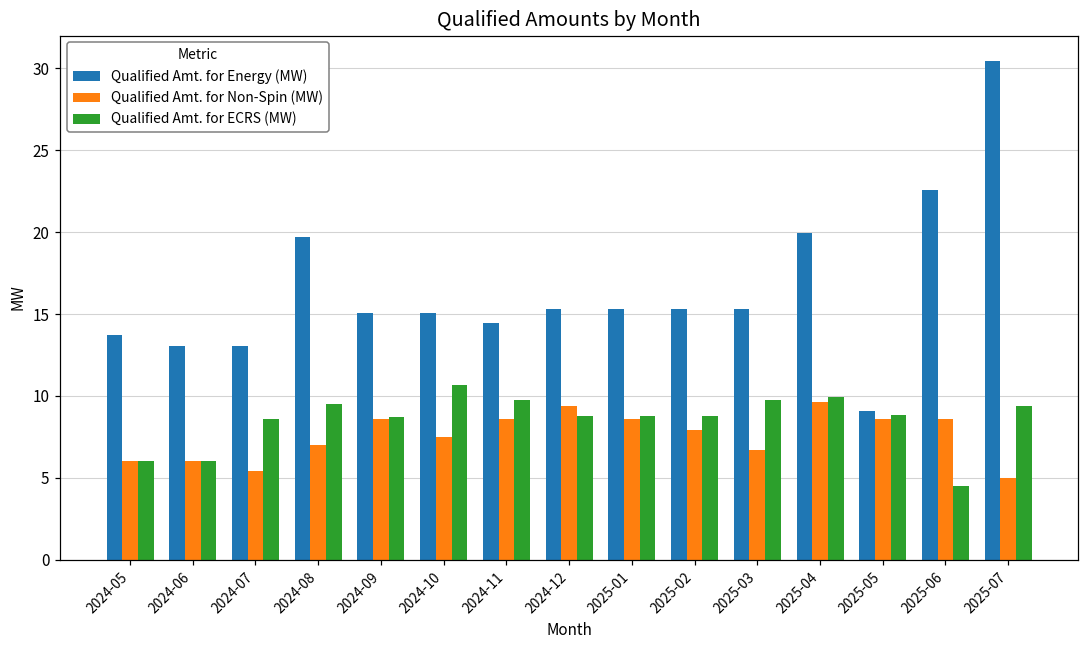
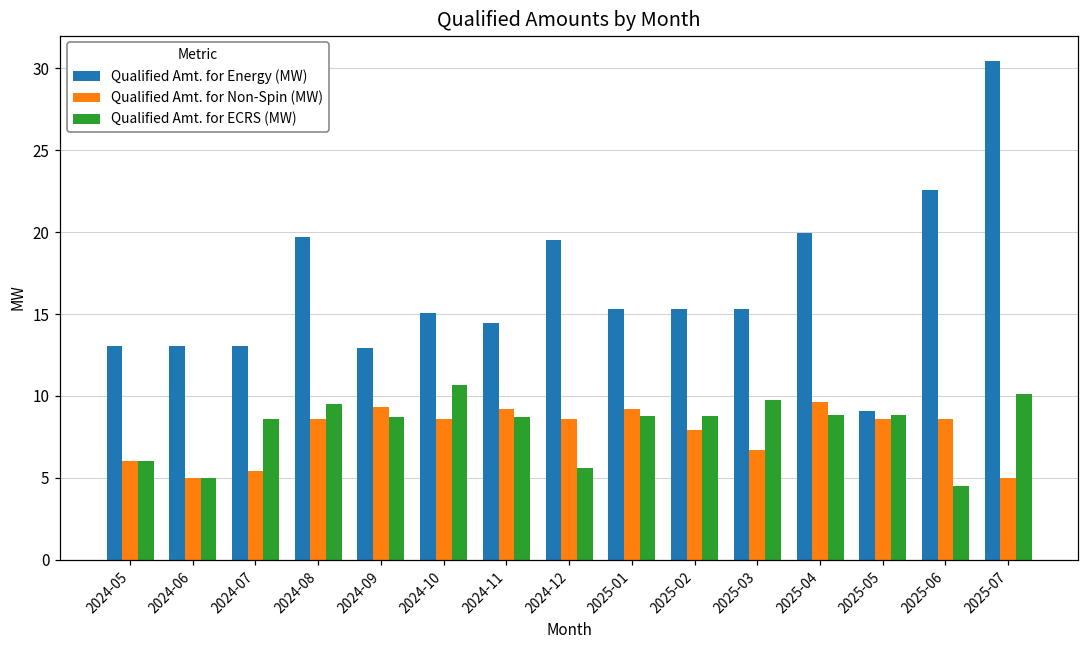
  {
    "Qualified Amt. for Energy (MW)": {
-     "2024-05": 13.7,
+     "2024-05": 13.1,
      "2024-06": 13.1,
      "2024-07": 13.0,
      "2024-08": 19.7,
-     "2024-09": 15.1,
+     "2024-09": 12.9,
      "2024-10": 15.1,
      "2024-11": 14.4,
-     "2024-12": 15.3,
+     "2024-12": 19.5,
      "2025-01": 15.3,
      "2025-02": 15.3,
      "2025-03": 15.3,
      "2025-04": 20.0,
      "2025-05": 9.1,
      "2025-06": 22.6,
      "2025-07": 30.5
    },
    "Qualified Amt. for Non-Spin (MW)": {
      "2024-05": 6.0,
-     "2024-06": 6,
+     "2024-06": 5,
      "2024-07": 5.4,
-     "2024-08": 7.0,
-     "2024-09": 8.6,
-     "2024-10": 7.5,
-     "2024-11": 8.6,
-     "2024-12": 9.4,
-     "2025-01": 8.6,
+     "2024-08": 8.6,
+     "2024-09": 9.3,
+     "2024-10": 8.6,
+     "2024-11": 9.2,
+     "2024-12": 8.6,
+     "2025-01": 9.2,
      "2025-02": 7.9,
      "2025-03": 6.7,
      "2025-04": 9.6,
      "2025-05": 8.6,
      "2025-06": 8.6,
      "2025-07": 5.0
    },
    "Qualified Amt. for ECRS (MW)": {
      "2024-05": 6.0,
-     "2024-06": 6,
+     "2024-06": 5,
      "2024-07": 8.6,
      "2024-08": 9.5,
      "2024-09": 8.7,
      "2024-10": 10.6,
-     "2024-11": 9.8,
-     "2024-12": 8.8,
+     "2024-11": 8.7,
+     "2024-12": 5.6,
      "2025-01": 8.8,
      "2025-02": 8.8,
      "2025-03": 9.8,
-     "2025-04": 9.9,
+     "2025-04": 8.8,
      "2025-05": 8.8,
      "2025-06": 4.5,
-     "2025-07": 9.4
+     "2025-07": 10.1
    }
  }
